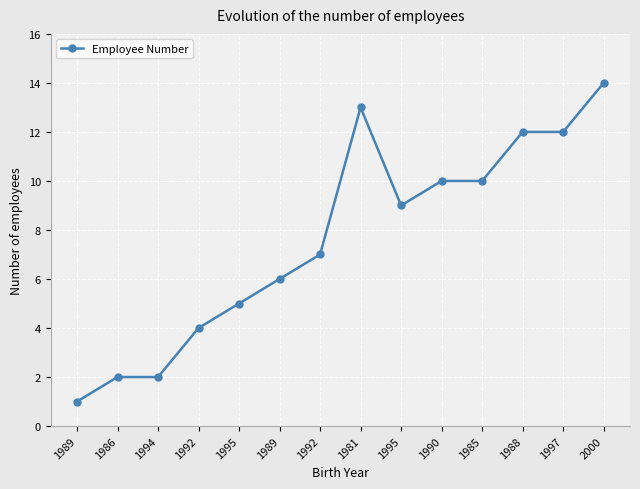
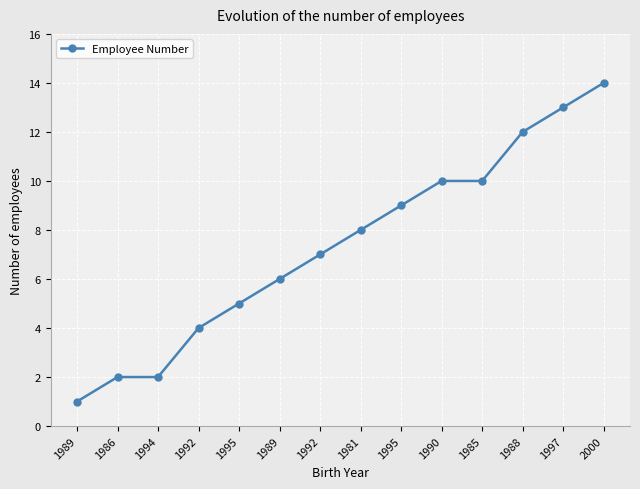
  {
    "1986": 2,
    "1994": 2,
-   "1981": 13,
+   "1981": 8,
    "1990": 10,
    "1985": 10,
    "1988": 12,
-   "1997": 12,
+   "1997": 13,
    "2000": 14
  }
